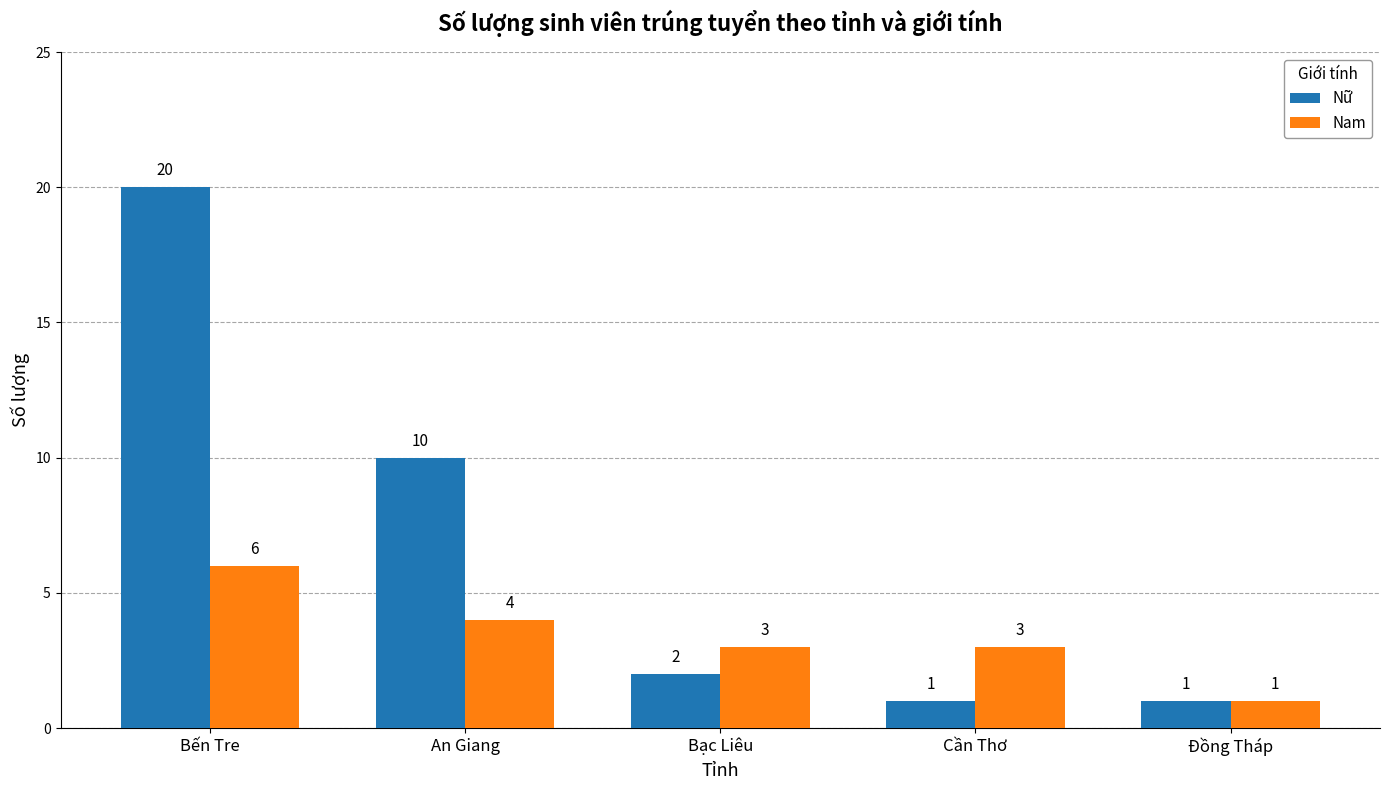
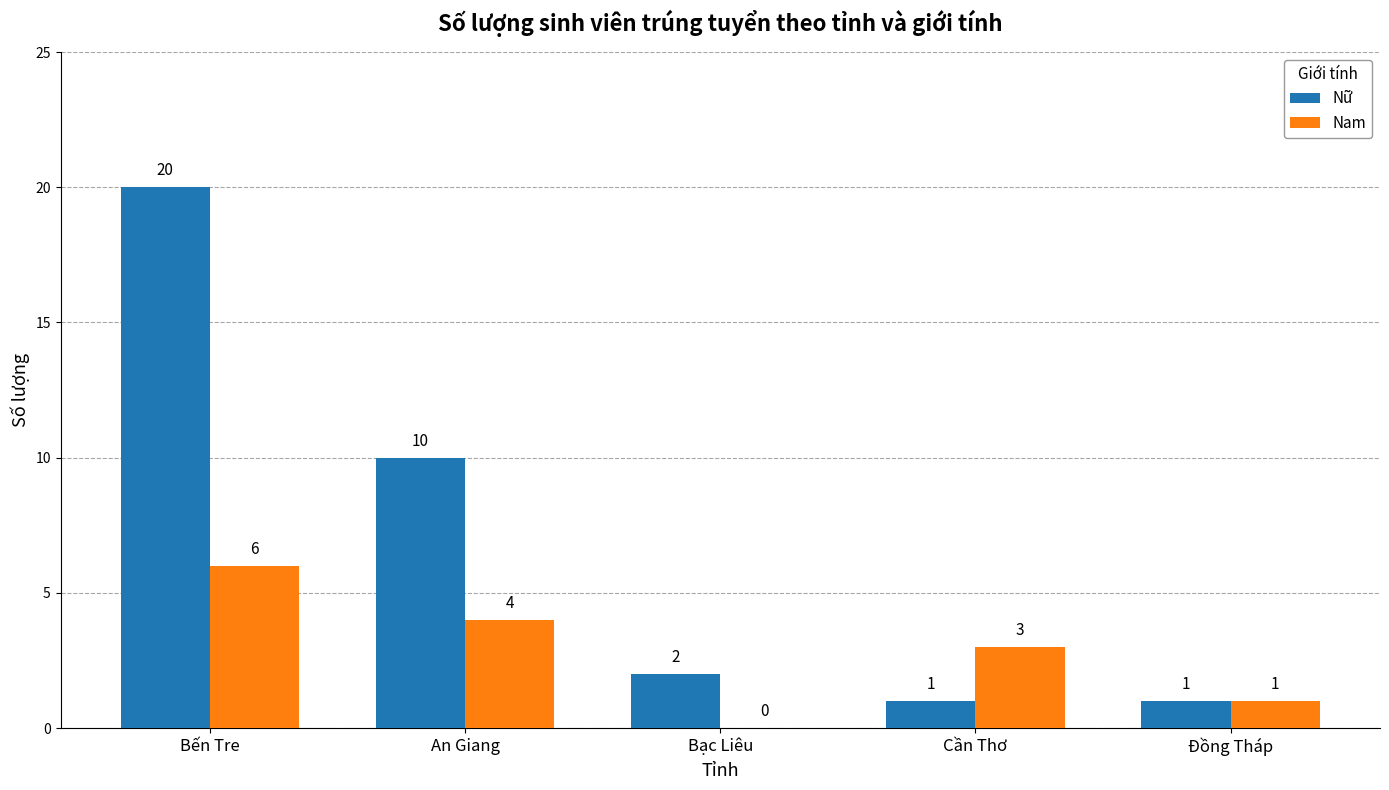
  {
    "Nữ": {
      "Bến Tre": 20,
      "An Giang": 10,
      "Bạc Liêu": 2,
      "Cần Thơ": 1,
      "Đồng Tháp": 1
    },
    "Nam": {
      "Bến Tre": 6,
      "An Giang": 4,
-     "Bạc Liêu": 3,
+     "Bạc Liêu": 0,
      "Cần Thơ": 3,
      "Đồng Tháp": 1
    }
  }
